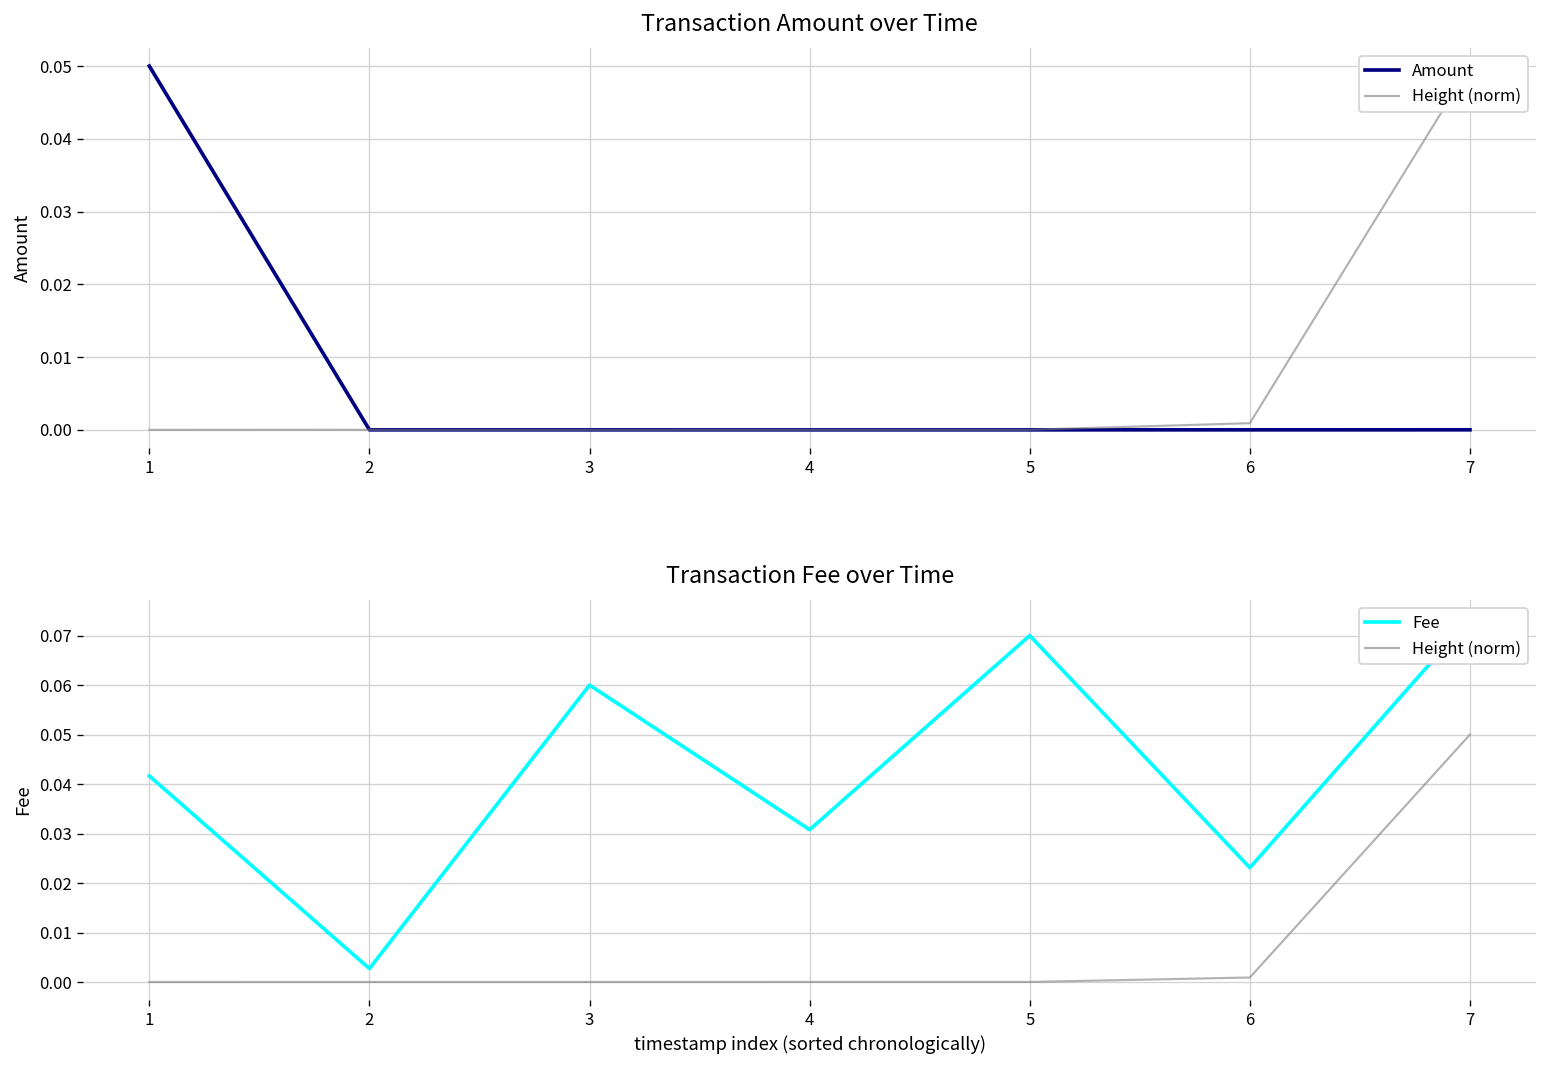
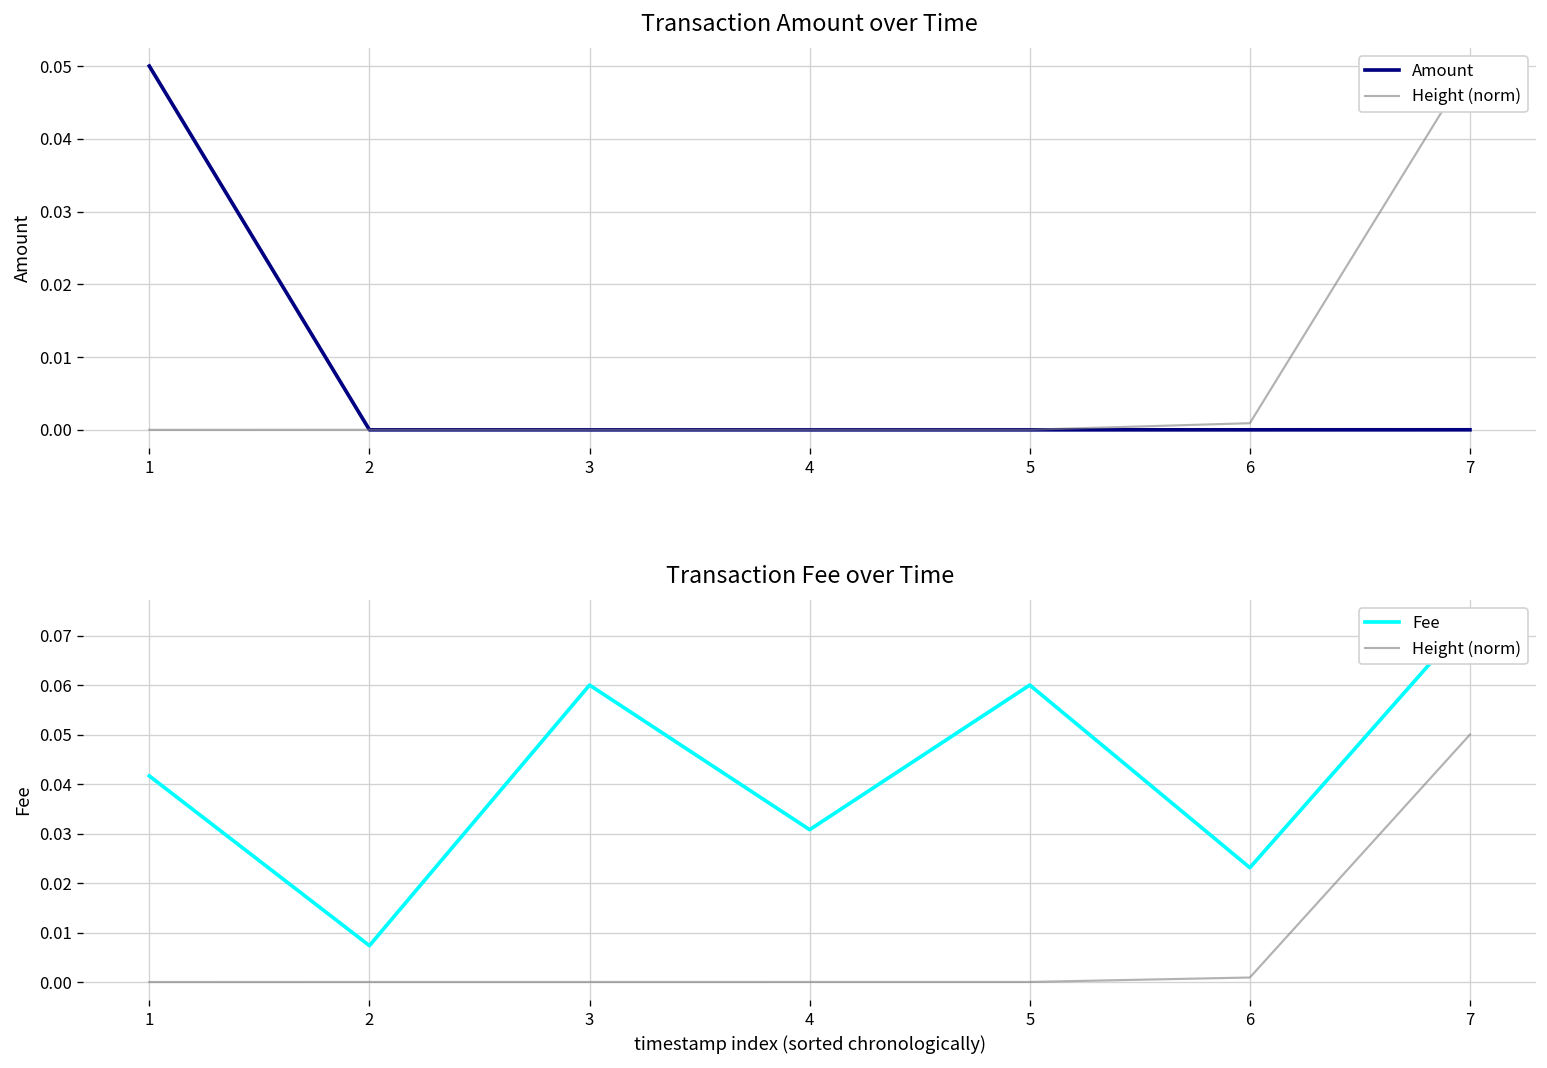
  {
    "Transaction Amount over Time": {
      "Amount": {
        "1": 0.050,
        "6": 0.000,
        "7": 0.000
      },
      "Height (norm)": {
        "1": 0.000,
        "6": 0.001
      }
    },
    "Transaction Fee over Time": {
      "Fee": {
        "1": 0.042,
-       "2": 0.003,
+       "2": 0.007,
        "3": 0.060,
        "4": 0.031,
-       "5": 0.07,
+       "5": 0.06,
        "6": 0.023
      },
      "Height (norm)": {
        "1": 0.000,
        "2": 0.000,
        "3": 0.000,
        "4": 0.000,
        "5": 0.000,
        "6": 0.001,
        "7": 0.050
      }
    }
  }
